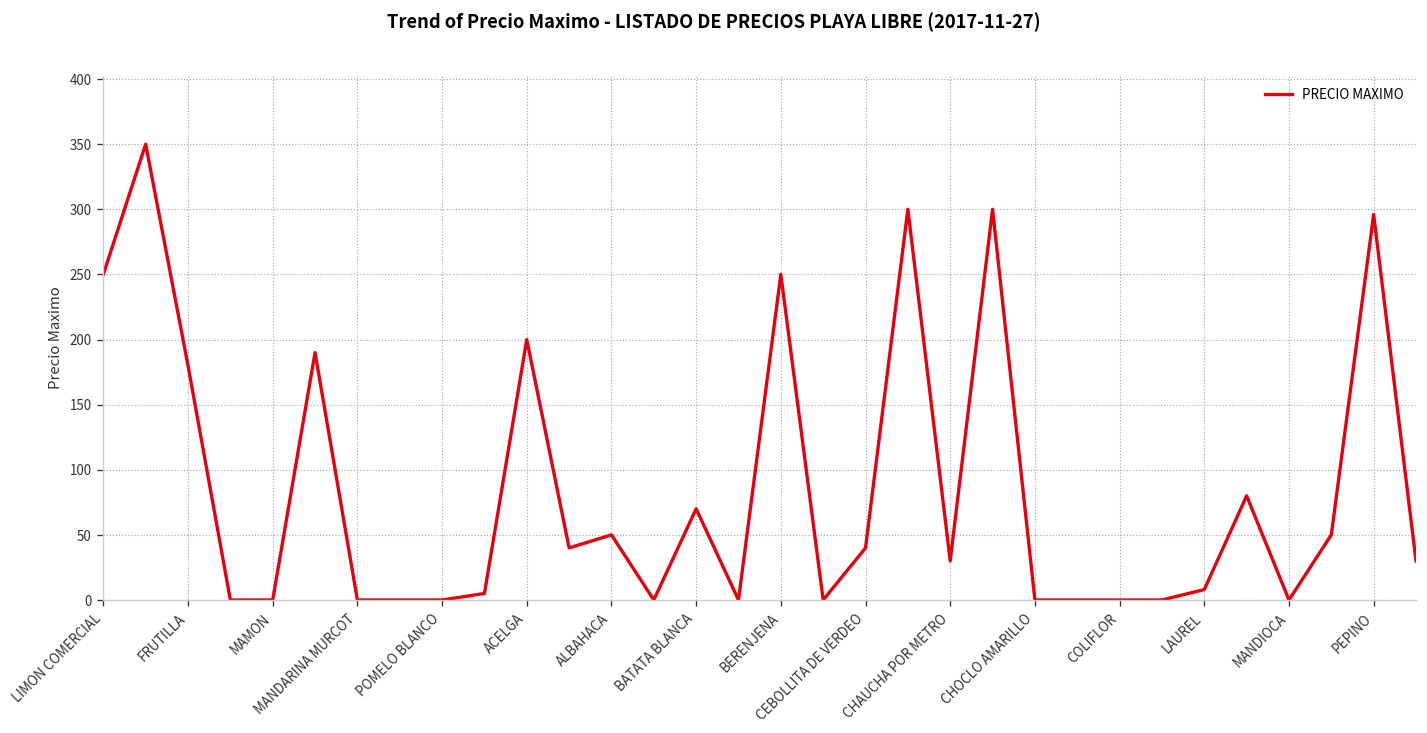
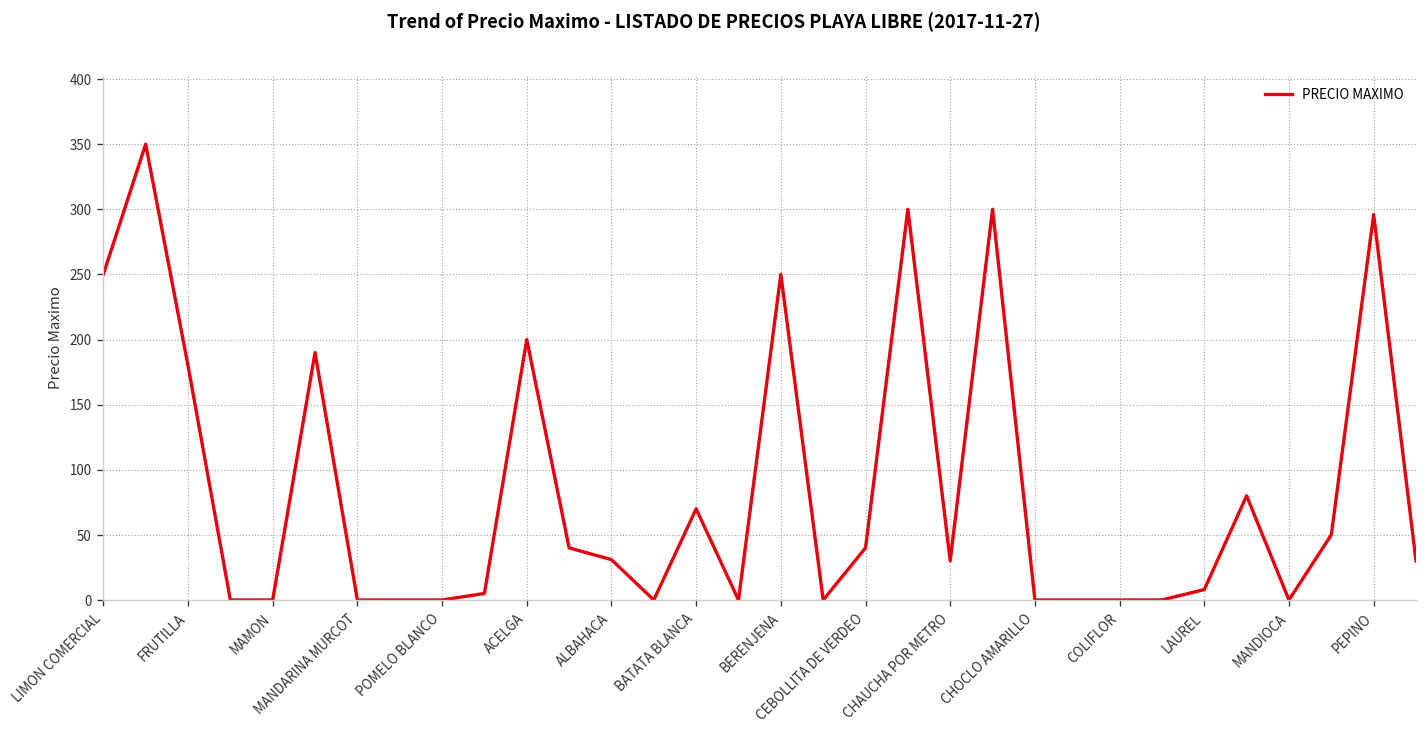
  {
    "LIMON COMERCIAL": 250,
    "FRUTILLA": 180,
    "MAMON": 0,
    "MANDARINA MURCOT": 0,
    "POMELO BLANCO": 0,
    "ACELGA": 200,
-   "ALBAHACA": 50,
+   "ALBAHACA": 31,
    "BATATA BLANCA": 70,
    "BERENJENA": 250,
    "CEBOLLITA DE VERDEO": 40,
    "CHAUCHA POR METRO": 30,
    "CHOCLO AMARILLO": 0,
    "COLIFLOR": 0,
    "LAUREL": 8,
    "MANDIOCA": 0,
    "PEPINO": 296
  }
